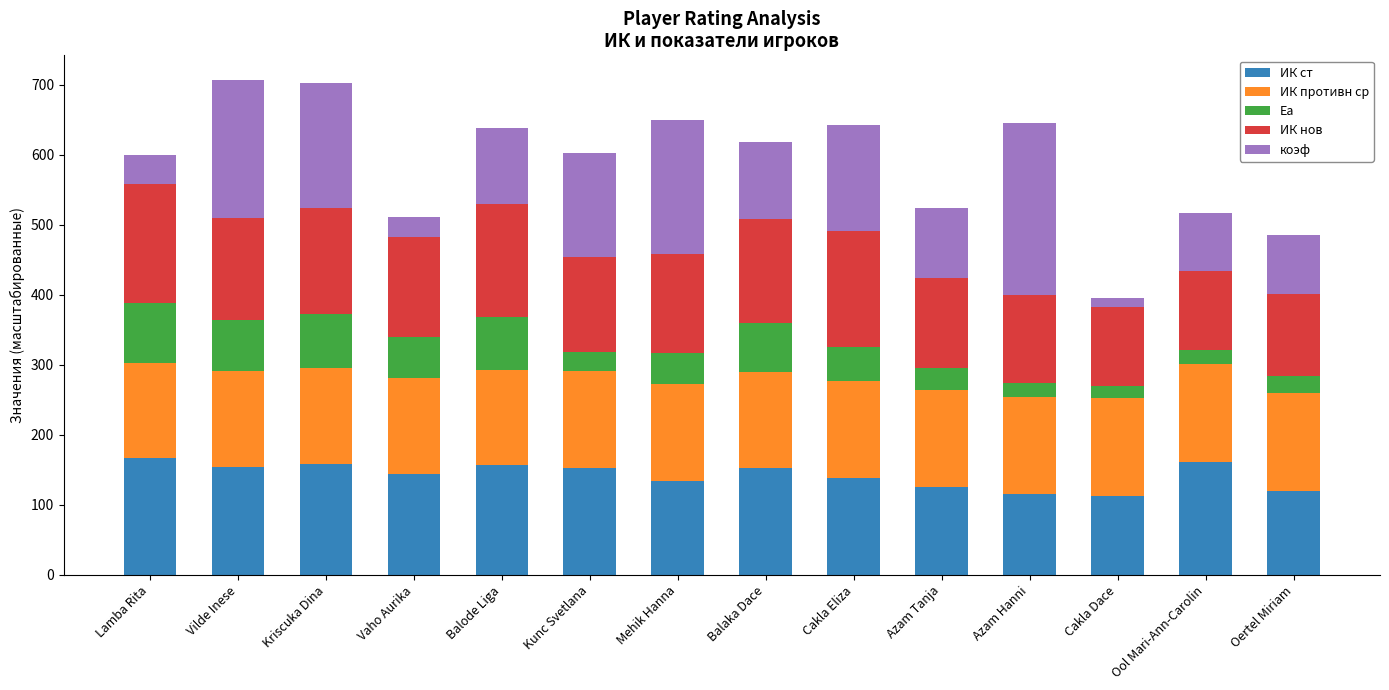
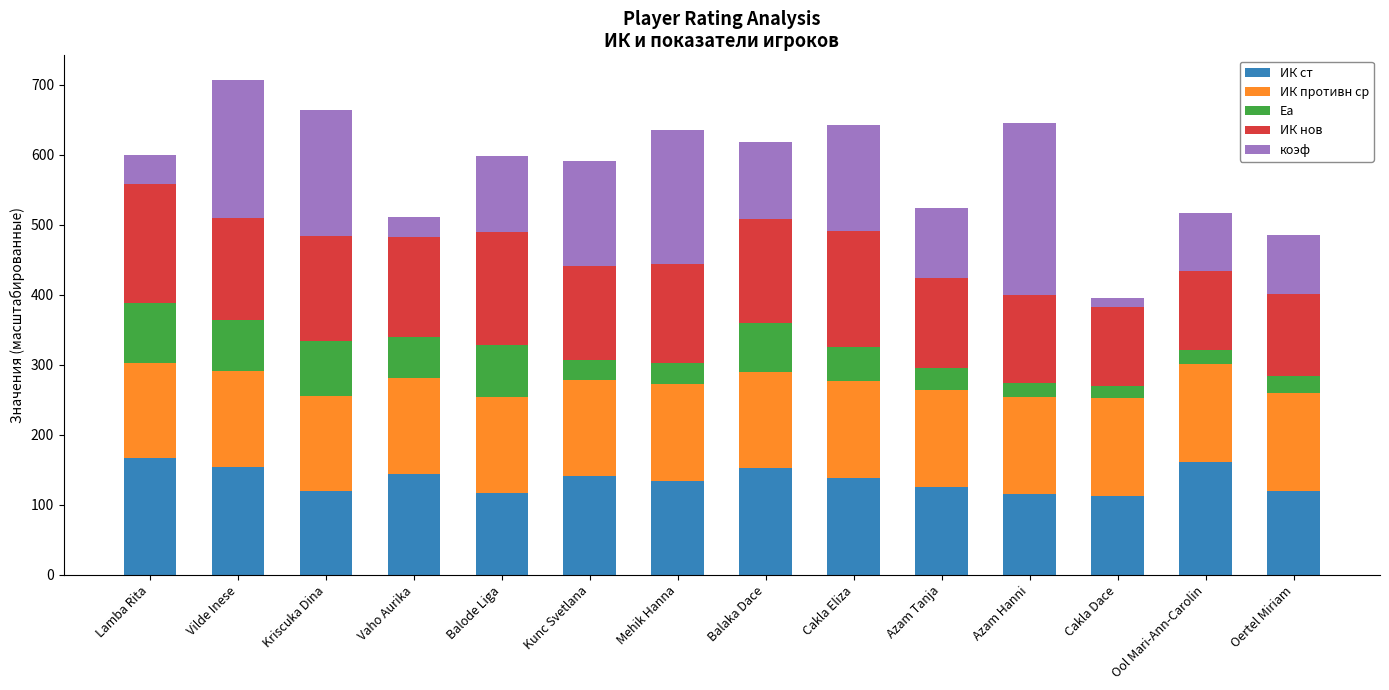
  {
    "ИК ст": {
      "Lamba Rita": 170,
      "Vilde Inese": 150,
-     "Kriscuka Dina": 160,
+     "Kriscuka Dina": 120,
      "Vaho Aurika": 140,
-     "Balode Liga": 160,
-     "Kunc Svetlana": 150,
+     "Balode Liga": 120,
+     "Kunc Svetlana": 140,
      "Mehik Hanna": 130,
      "Balaka Dace": 150,
      "Cakla Eliza": 140,
      "Azam Tanja": 130,
      "Azam Hanni": 120,
      "Cakla Dace": 110,
      "Ool Mari-Ann-Carolin": 160,
      "Oertel Miriam": 120
    },
    "ИК противн ср": {
      "Lamba Rita": 140,
      "Vilde Inese": 140,
      "Kriscuka Dina": 140,
      "Vaho Aurika": 140,
      "Balode Liga": 140,
      "Kunc Svetlana": 140,
      "Mehik Hanna": 140,
      "Balaka Dace": 140,
      "Cakla Eliza": 140,
      "Azam Tanja": 140,
      "Azam Hanni": 140,
      "Cakla Dace": 140,
      "Ool Mari-Ann-Carolin": 140,
      "Oertel Miriam": 140
    },
    "Еа": {
      "Lamba Rita": 90,
      "Vilde Inese": 70,
      "Kriscuka Dina": 80,
      "Vaho Aurika": 60,
      "Balode Liga": 80,
      "Kunc Svetlana": 30,
-     "Mehik Hanna": 40,
+     "Mehik Hanna": 30,
      "Balaka Dace": 70,
      "Cakla Eliza": 50,
      "Azam Tanja": 30,
      "Azam Hanni": 20,
      "Cakla Dace": 20,
      "Ool Mari-Ann-Carolin": 20,
      "Oertel Miriam": 20
    },
    "ИК нов": {
      "Lamba Rita": 170,
      "Vilde Inese": 150,
      "Kriscuka Dina": 150,
      "Vaho Aurika": 140,
      "Balode Liga": 160,
      "Kunc Svetlana": 130,
      "Mehik Hanna": 140,
      "Balaka Dace": 150,
      "Cakla Eliza": 170,
      "Azam Tanja": 130,
      "Azam Hanni": 130,
      "Cakla Dace": 110,
      "Ool Mari-Ann-Carolin": 110,
      "Oertel Miriam": 120
    },
    "коэф": {
      "Lamba Rita": 40,
      "Vilde Inese": 200,
      "Kriscuka Dina": 180,
      "Vaho Aurika": 30,
      "Balode Liga": 110,
      "Kunc Svetlana": 150,
      "Mehik Hanna": 190,
      "Balaka Dace": 110,
      "Cakla Eliza": 150,
      "Azam Tanja": 100,
      "Azam Hanni": 240,
      "Cakla Dace": 10,
      "Ool Mari-Ann-Carolin": 80,
      "Oertel Miriam": 80
    }
  }
